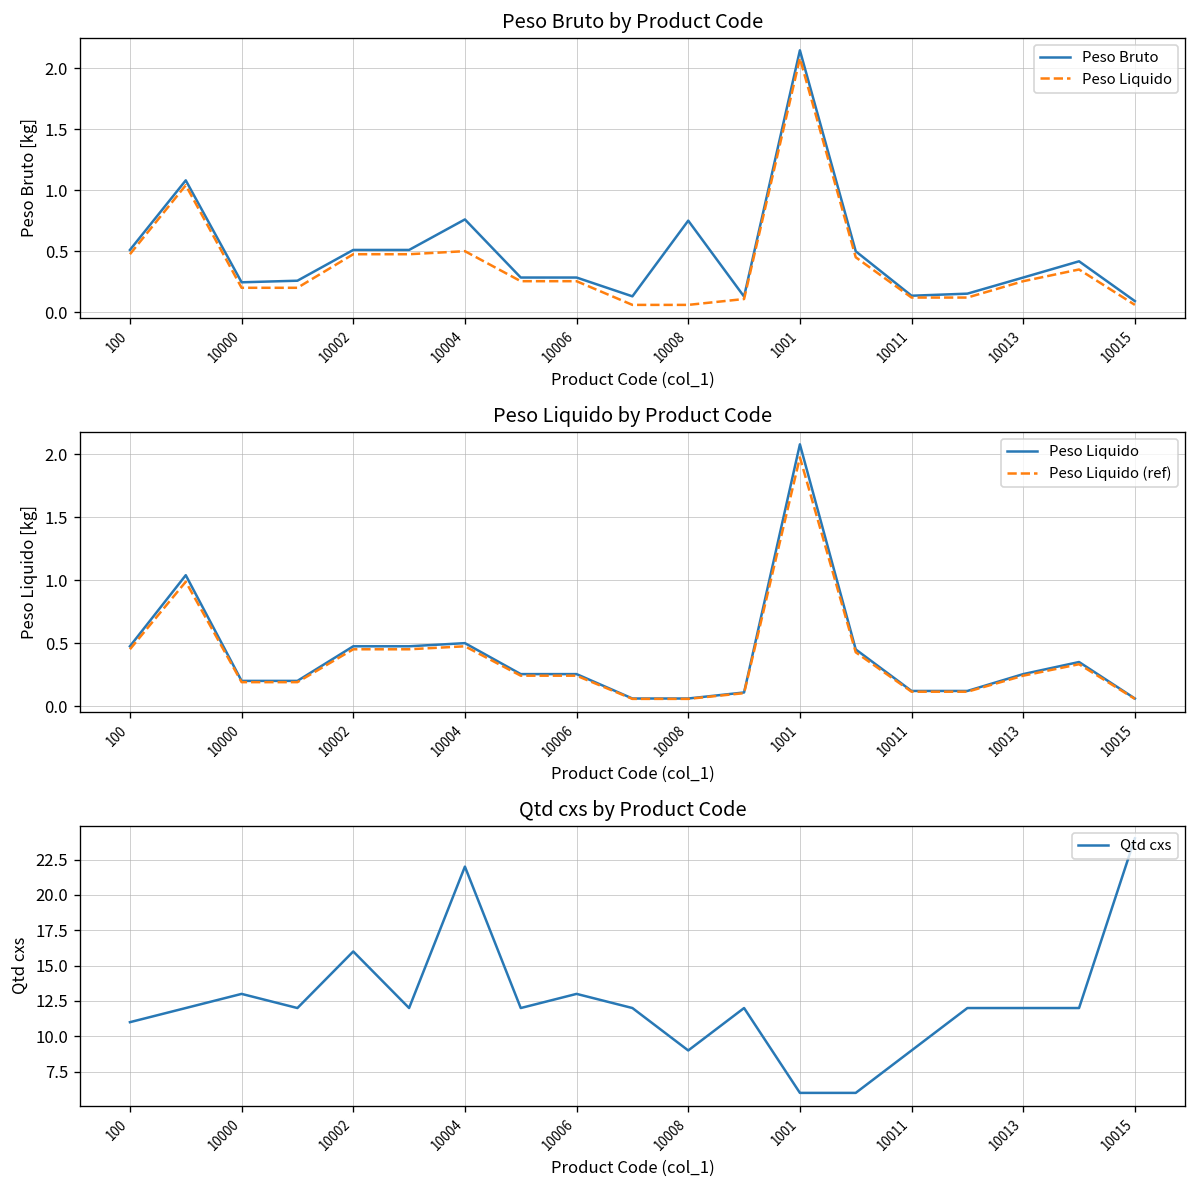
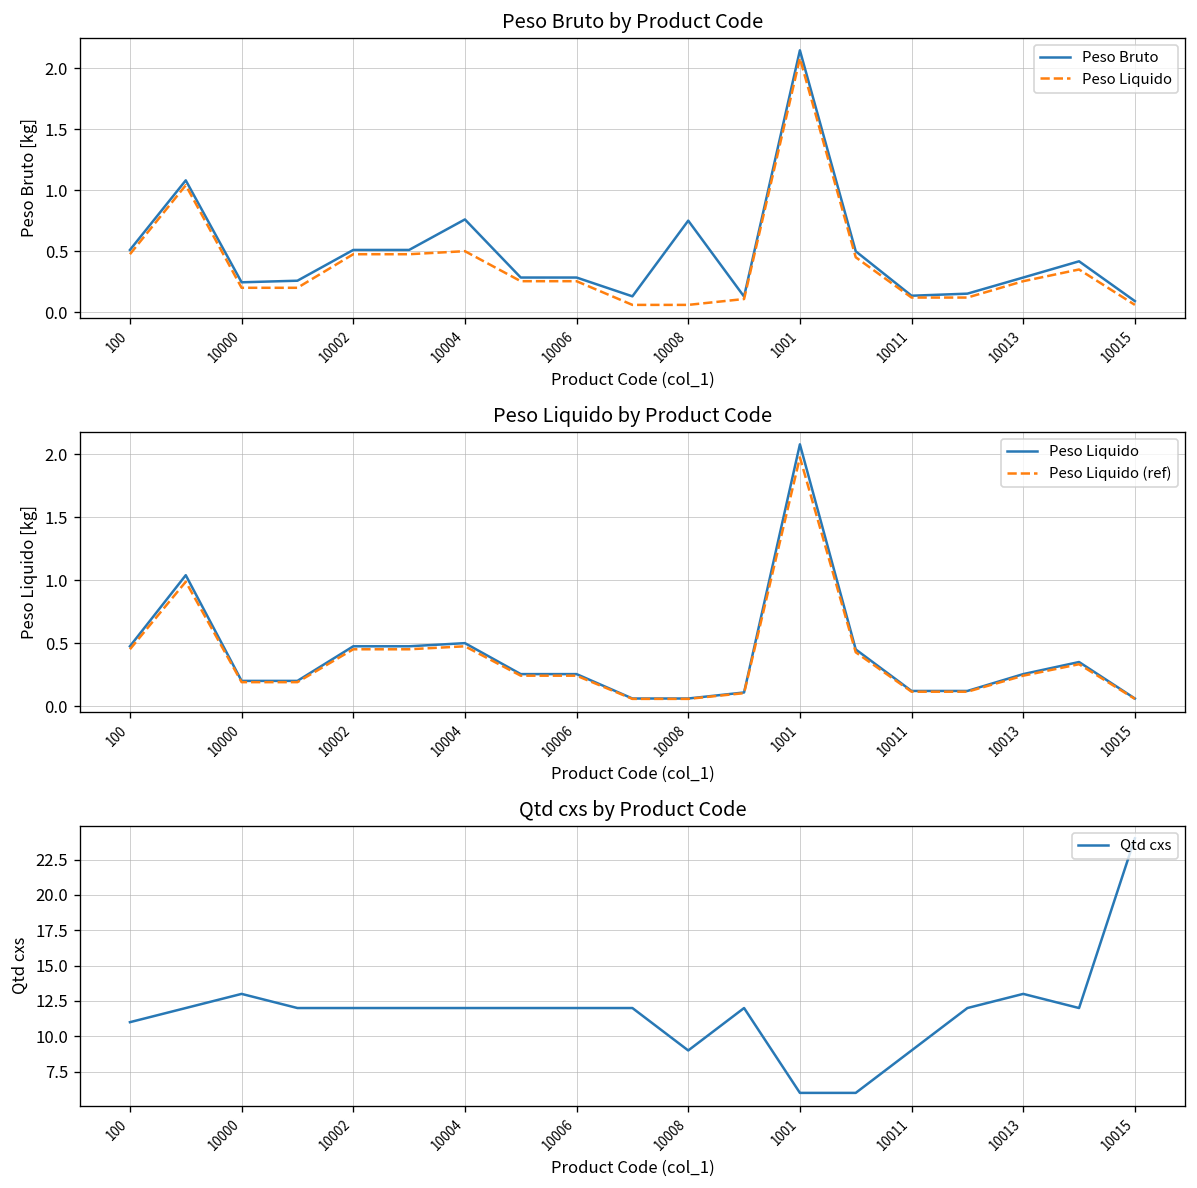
  {
    "Peso Bruto by Product Code": {
      "Peso Bruto": {
        "100": 0.51,
        "10000": 0.25,
        "10002": 0.51,
        "10004": 0.76,
        "10006": 0.28,
        "10008": 0.75,
        "1001": 2.15,
        "10013": 0.28,
        "10015": 0.09
      }
    },
    "Peso Liquido by Product Code": {
      "Peso Liquido": {
        "10004": 0.50,
        "1001": 2.08
      },
      "Peso Liquido (ref)": {
        "10004": 0.48,
        "1001": 1.98
      }
    },
    "Qtd cxs by Product Code": {
      "100": 11,
      "10000": 13,
-     "10002": 16,
-     "10004": 22,
-     "10006": 13,
+     "10002": 12,
+     "10004": 12,
+     "10006": 12,
      "10008": 9,
      "1001": 6,
      "10011": 9,
-     "10013": 12
+     "10013": 13
    }
  }
